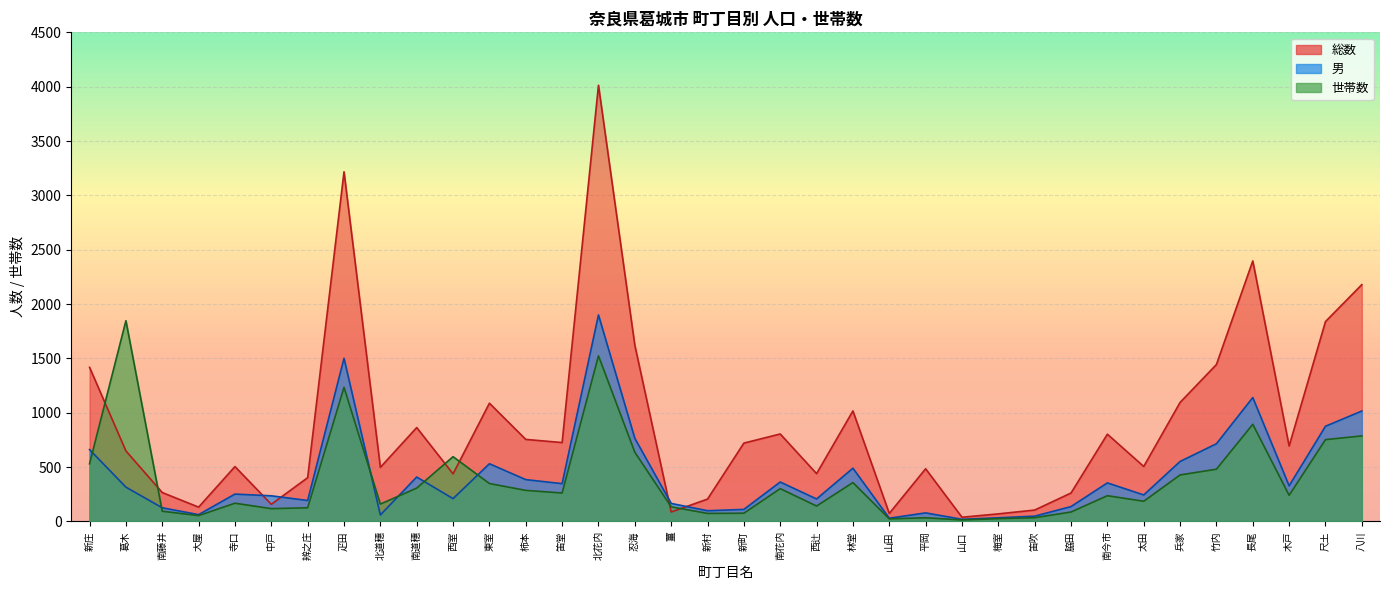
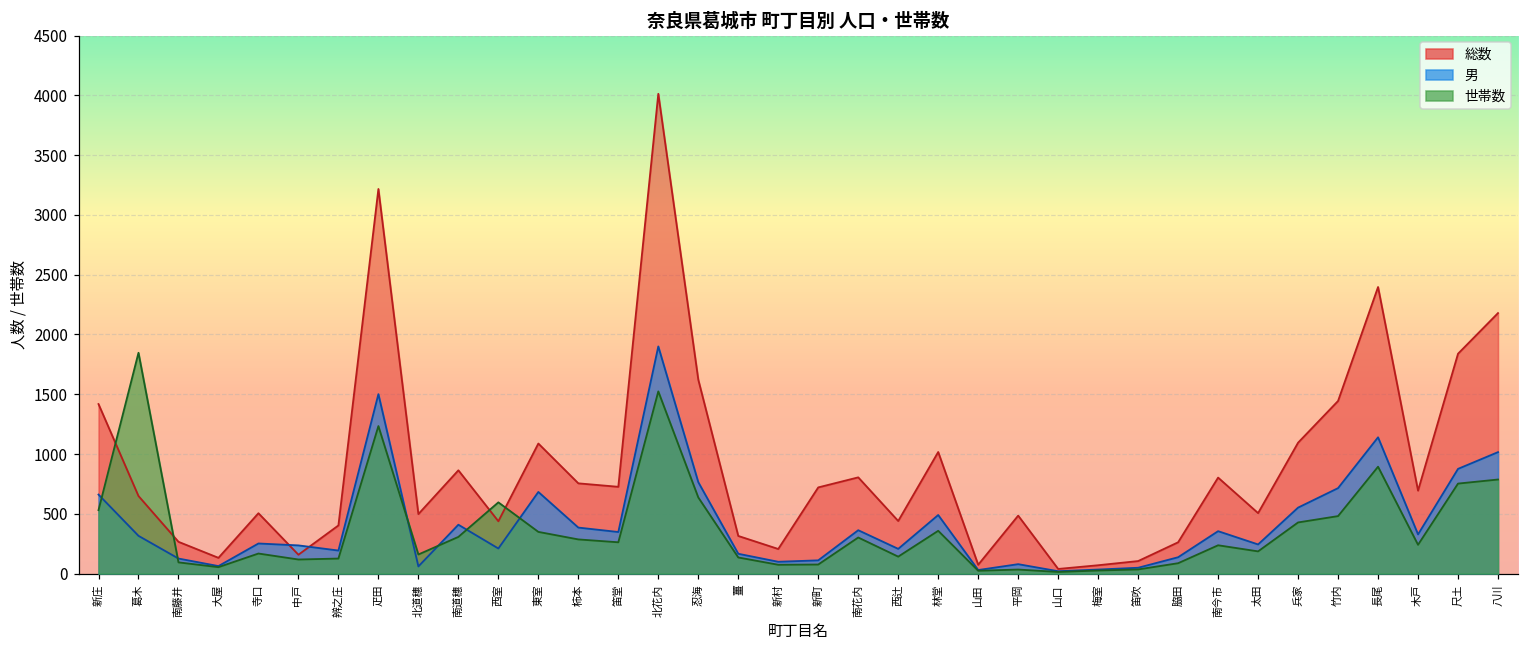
  {
    "総数": {
      "新庄": 1420,
      "葛木": 650,
      "南藤井": 270,
      "大屋": 130,
      "寺口": 510,
      "中戸": 160,
      "辨之庄": 400,
      "疋田": 3220,
      "北道穗": 500,
      "南道穗": 860,
      "西室": 440,
      "東室": 1090,
      "柿本": 760,
      "笛堂": 730,
      "北花内": 4010,
      "忍海": 1620,
-     "薑": 90,
+     "薑": 320,
      "新村": 210,
      "新町": 720,
      "南花内": 810,
      "西辻": 440,
      "林堂": 1020,
      "山田": 70,
      "平岡": 490,
      "梅室": 70,
      "笛吹": 110,
      "脇田": 260,
      "南今市": 800,
      "太田": 510,
      "兵家": 1100,
      "竹内": 1440,
      "長尾": 2400,
      "木戸": 690,
      "尺土": 1840,
      "八川": 2180
    },
    "男": {
      "新庄": 660,
      "葛木": 320,
      "南藤井": 130,
      "寺口": 250,
      "中戸": 240,
      "辨之庄": 190,
      "疋田": 1500,
      "北道穗": 60,
      "南道穗": 410,
      "西室": 210,
-     "東室": 530,
+     "東室": 680,
      "柿本": 390,
      "笛堂": 350,
      "北花内": 1900,
      "忍海": 770,
      "薑": 170,
      "新村": 100,
      "新町": 110,
      "南花内": 360,
      "西辻": 210,
      "林堂": 490,
      "平岡": 80,
      "脇田": 140,
      "南今市": 360,
      "太田": 240,
      "兵家": 550,
      "竹内": 720,
      "長尾": 1140,
      "木戸": 330,
      "尺土": 880,
      "八川": 1020
    },
    "世帯数": {
      "新庄": 530,
      "葛木": 1850,
      "南藤井": 90,
      "寺口": 170,
      "中戸": 120,
      "辨之庄": 130,
      "疋田": 1230,
      "北道穗": 160,
      "南道穗": 310,
      "西室": 600,
      "東室": 350,
      "柿本": 290,
      "笛堂": 260,
      "北花内": 1520,
      "忍海": 640,
      "薑": 140,
      "新村": 70,
      "新町": 80,
      "南花内": 300,
      "西辻": 140,
      "林堂": 360,
      "平岡": 30,
      "脇田": 90,
      "南今市": 240,
      "太田": 190,
      "兵家": 430,
      "竹内": 480,
      "長尾": 890,
      "木戸": 240,
      "尺土": 750,
      "八川": 790
    }
  }
